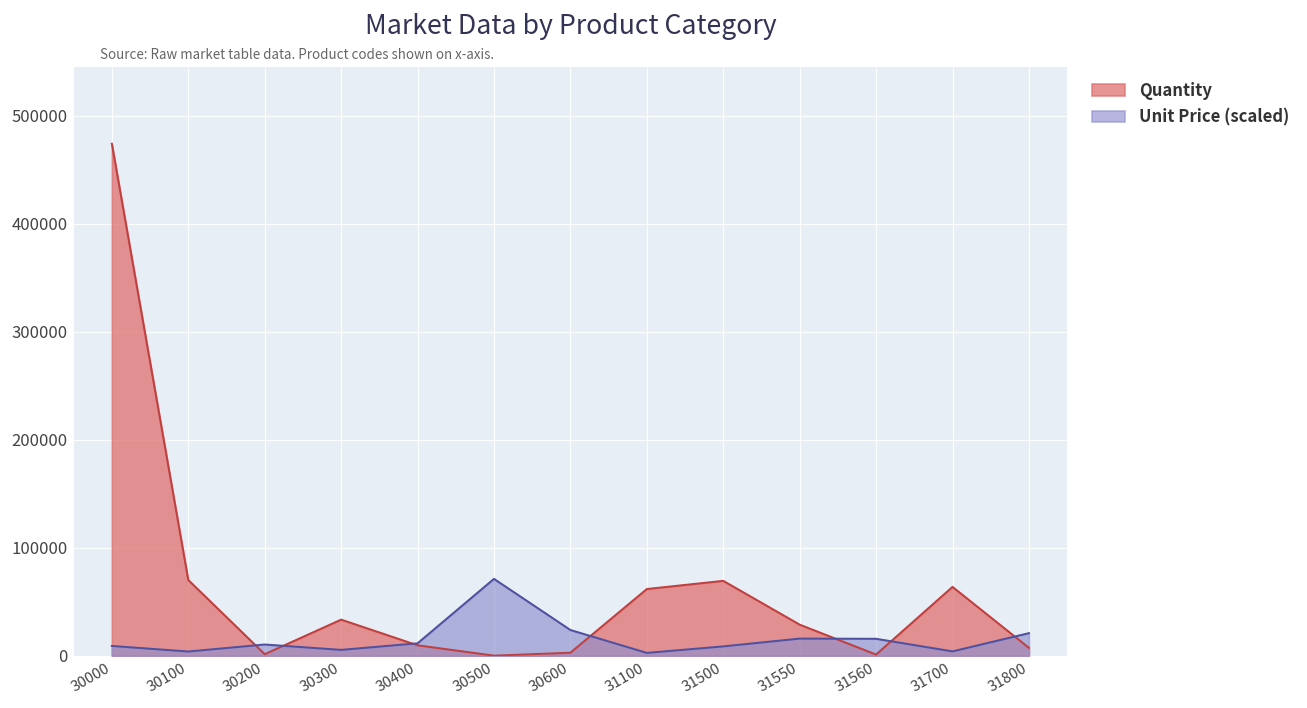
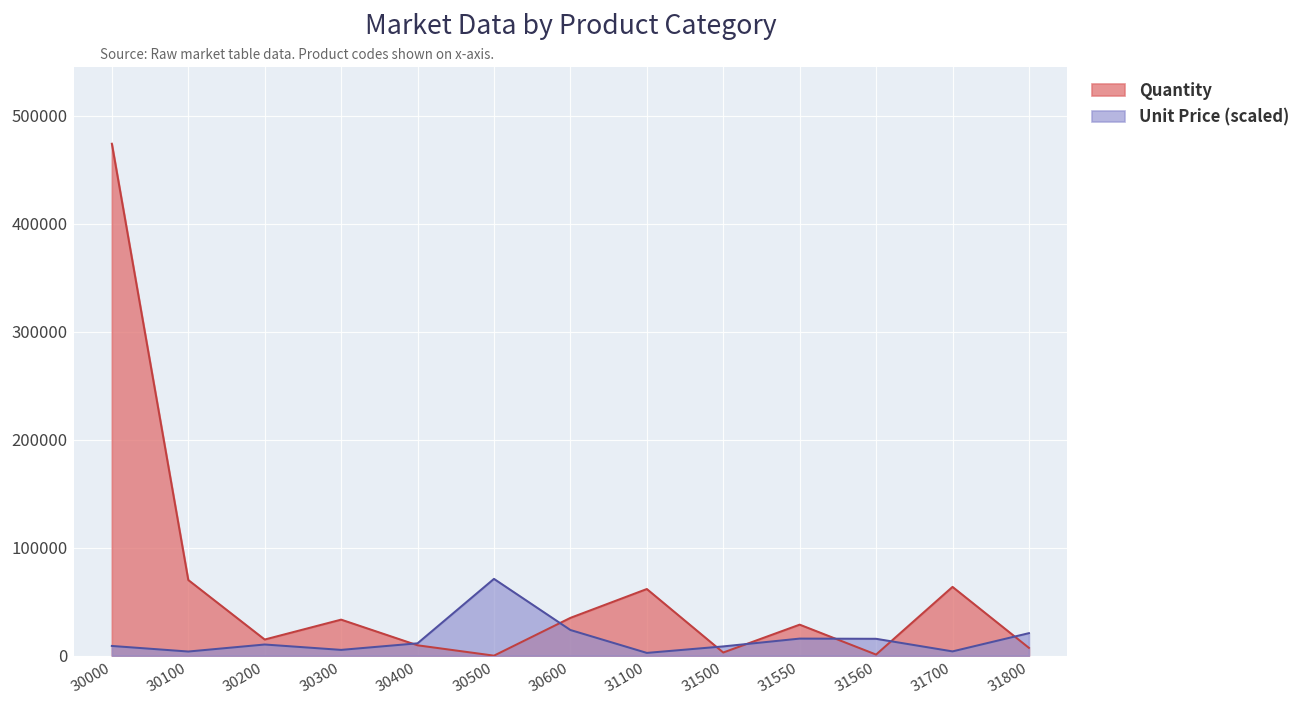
  {
    "Quantity": {
      "30000": 470000,
      "30100": 70000,
-     "30200": 0,
+     "30200": 10000,
      "30300": 30000,
      "30500": 0,
-     "30600": 0,
+     "30600": 40000,
      "31100": 60000,
-     "31500": 70000,
+     "31500": 0,
      "31550": 30000,
      "31560": 0,
      "31700": 60000,
      "31800": 10000
    },
    "Unit Price (scaled)": {
      "30000": 10000,
      "30100": 0,
      "30200": 10000,
      "30300": 10000,
      "30500": 70000,
      "30600": 20000,
      "31100": 0,
      "31500": 10000,
      "31550": 20000,
      "31560": 20000,
      "31700": 0,
      "31800": 20000
    }
  }
